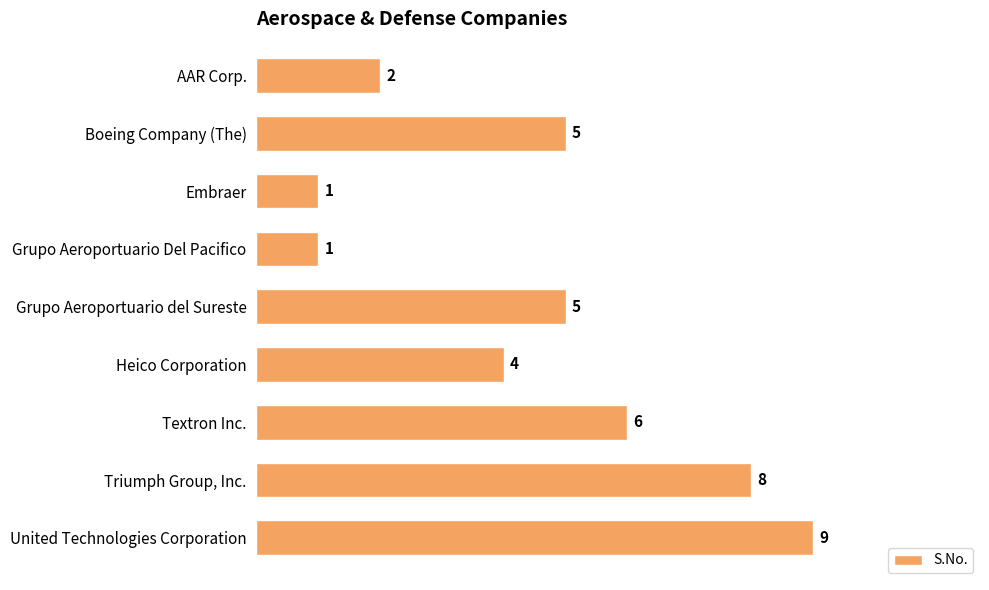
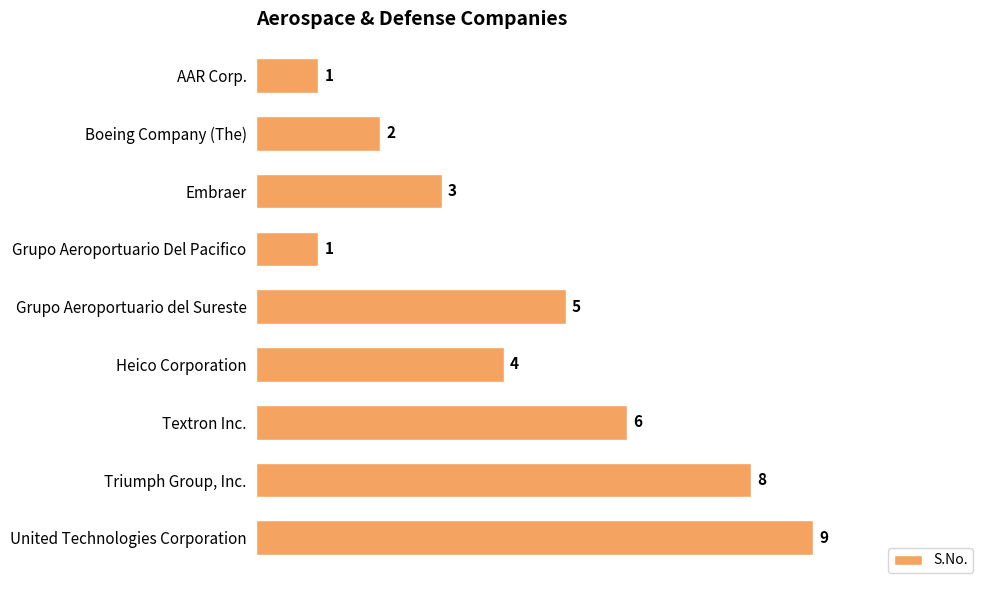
  {
-   "AAR Corp.": 2,
-   "Boeing Company (The)": 5,
-   "Embraer": 1,
+   "AAR Corp.": 1,
+   "Boeing Company (The)": 2,
+   "Embraer": 3,
    "Grupo Aeroportuario Del Pacifico": 1,
    "Grupo Aeroportuario del Sureste": 5,
    "Heico Corporation": 4,
    "Textron Inc.": 6,
    "Triumph Group, Inc.": 8,
    "United Technologies Corporation": 9
  }
